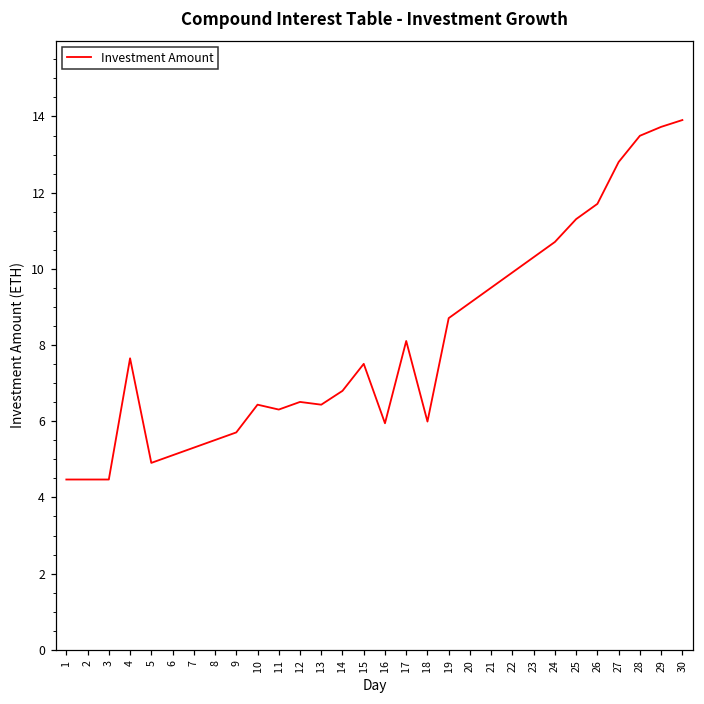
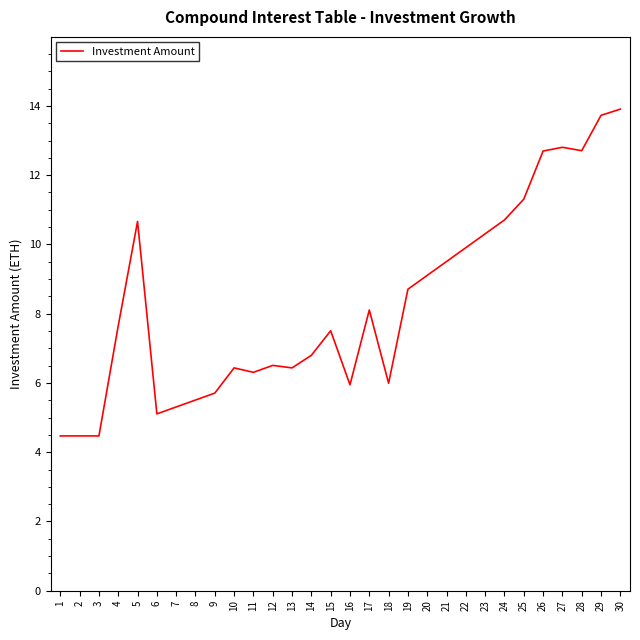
  {
    "1": 4.5,
    "2": 4.5,
    "3": 4.5,
    "4": 7.7,
-   "5": 4.9,
+   "5": 10.7,
    "6": 5.1,
    "7": 5.3,
    "8": 5.5,
    "9": 5.7,
    "10": 6.4,
    "11": 6.3,
    "12": 6.5,
    "13": 6.4,
    "14": 6.8,
    "15": 7.5,
    "16": 5.9,
    "17": 8.1,
    "18": 6.0,
    "19": 8.7,
    "20": 9.1,
    "21": 9.5,
    "22": 9.9,
    "23": 10.3,
    "24": 10.7,
    "25": 11.3,
-   "26": 11.7,
+   "26": 12.7,
    "27": 12.8,
-   "28": 13.5,
+   "28": 12.7,
    "29": 13.7,
    "30": 13.9
  }
